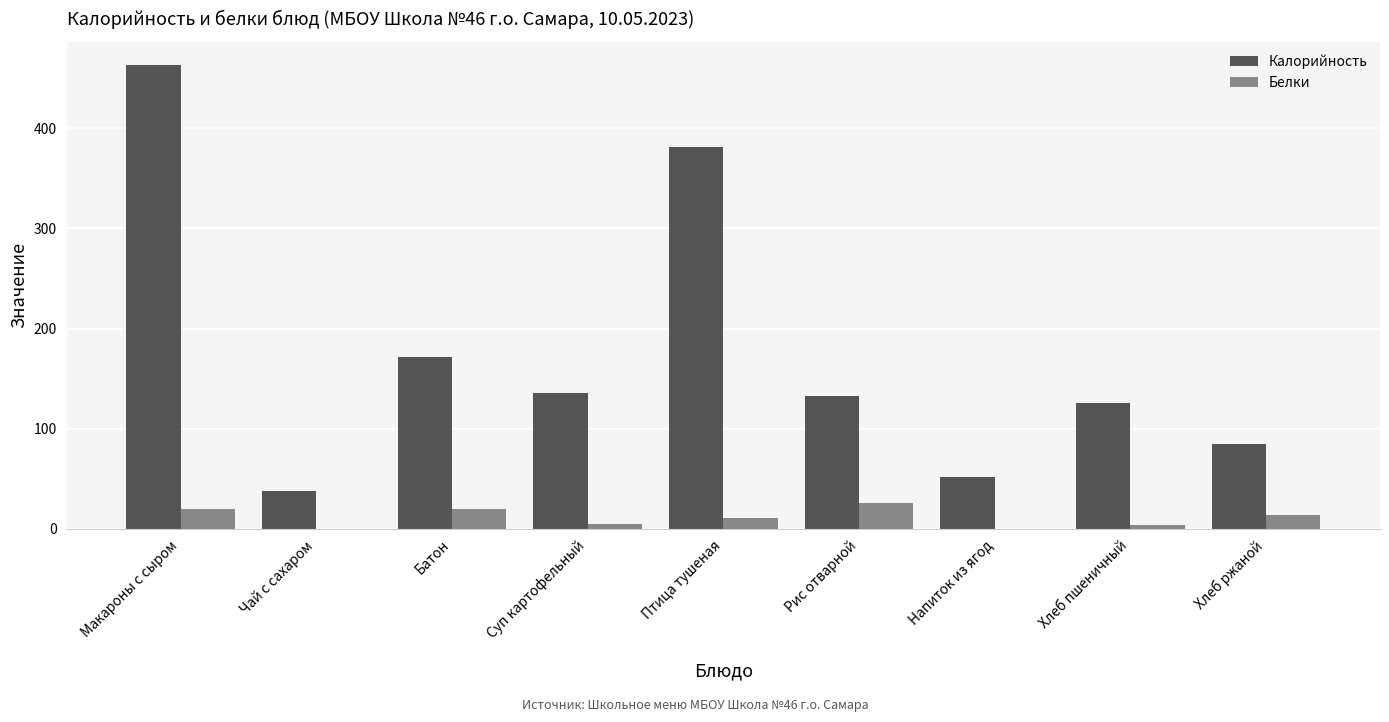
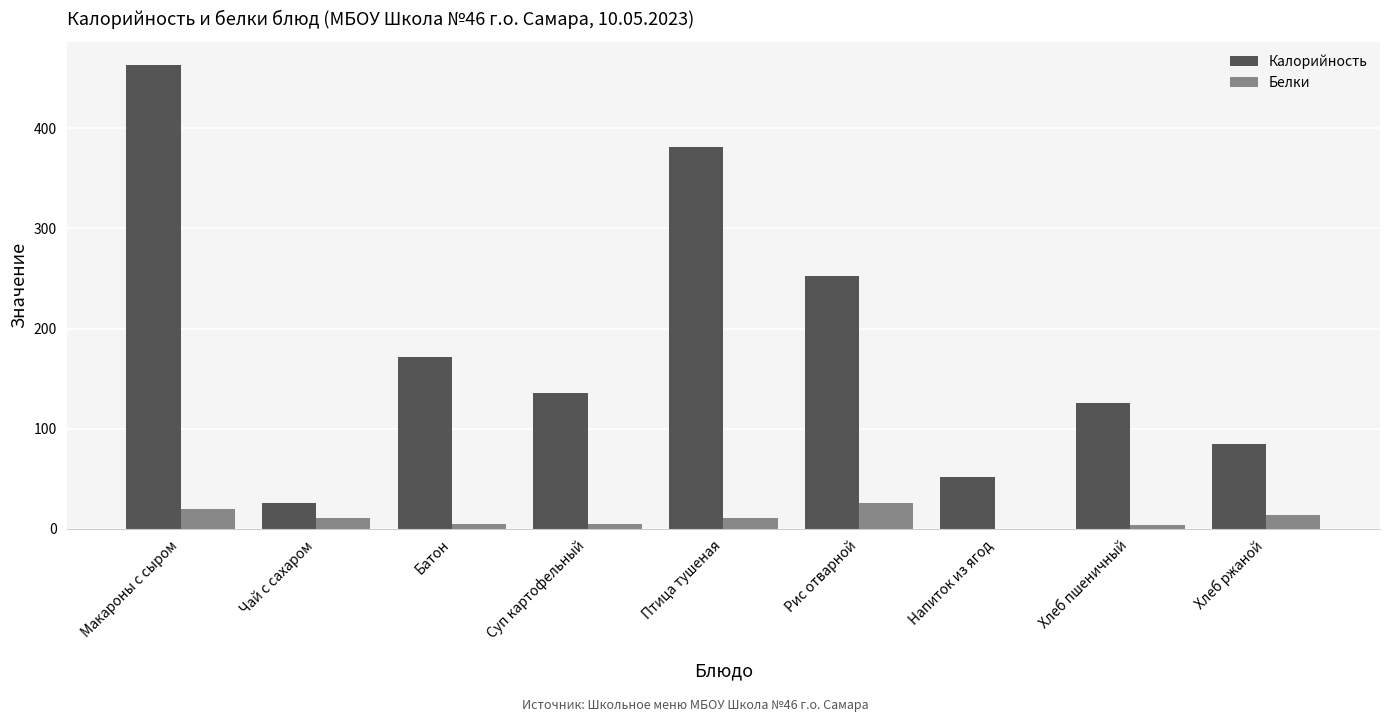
  {
    "Калорийность": {
      "Макароны с сыром": 463,
-     "Чай с сахаром": 38,
+     "Чай с сахаром": 26,
      "Батон": 172,
      "Суп картофельный": 136,
      "Птица тушеная": 381,
-     "Рис отварной": 133,
+     "Рис отварной": 252,
      "Напиток из ягод": 52,
      "Хлеб пшеничный": 126,
      "Хлеб ржаной": 85
    },
    "Белки": {
      "Макароны с сыром": 20,
-     "Чай с сахаром": 0,
-     "Батон": 20,
+     "Чай с сахаром": 11,
+     "Батон": 5,
      "Суп картофельный": 5,
      "Птица тушеная": 11,
      "Рис отварной": 25,
      "Хлеб пшеничный": 4,
      "Хлеб ржаной": 14
    }
  }
